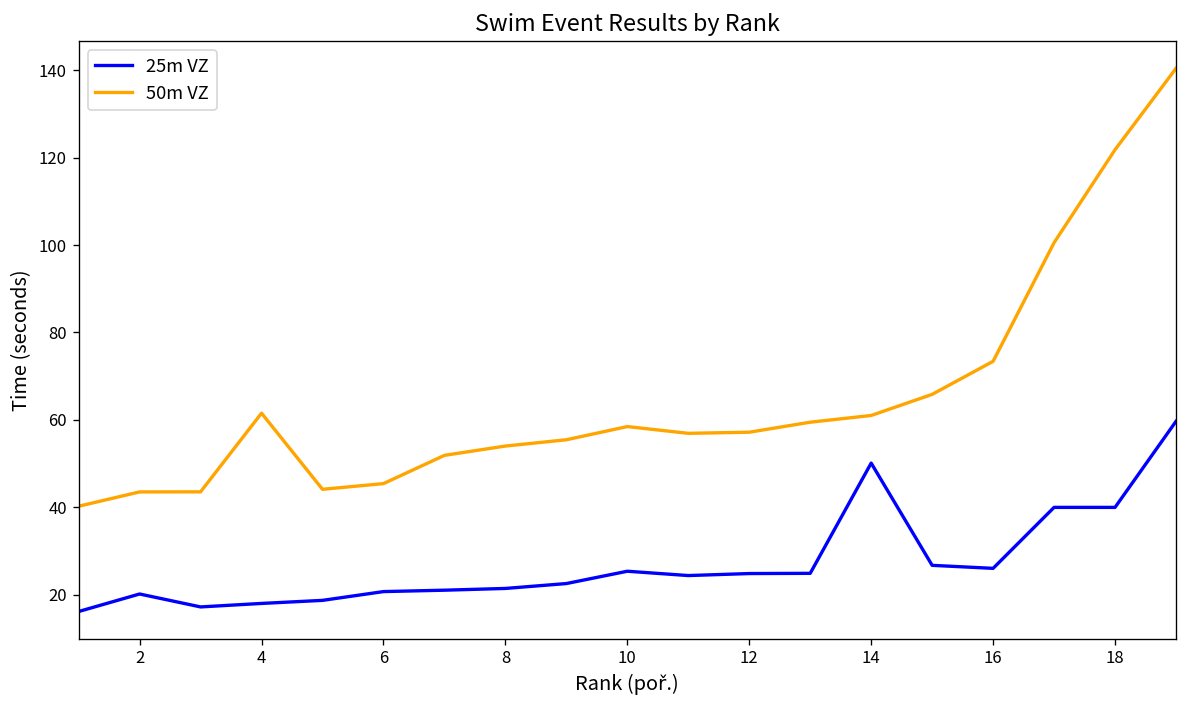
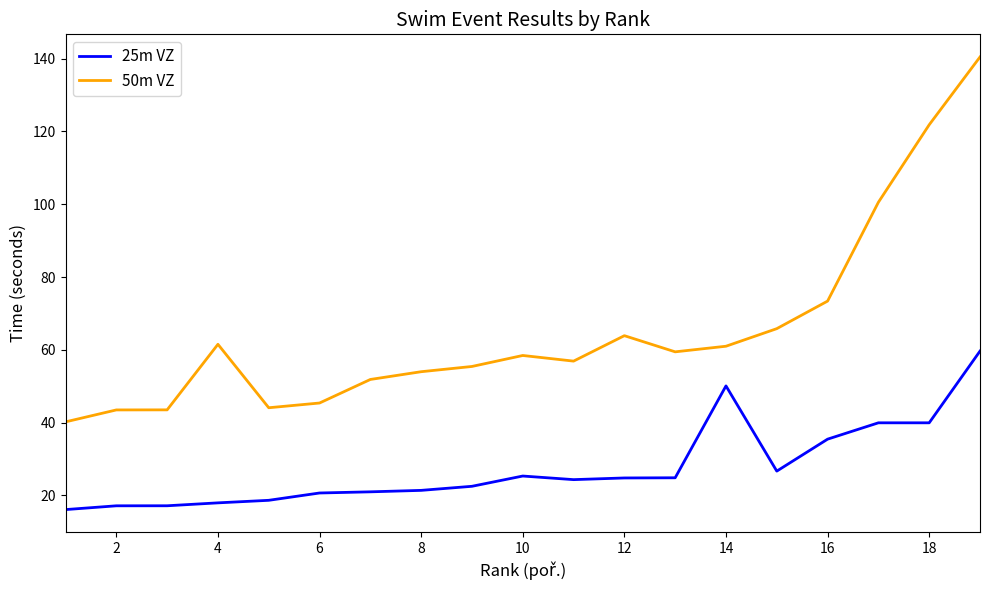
  {
    "25m VZ": {
-     "2": 20,
+     "2": 17,
      "4": 18,
      "6": 21,
      "8": 21,
      "10": 25,
      "12": 25,
      "14": 50,
-     "16": 26,
+     "16": 35,
      "18": 40
    },
    "50m VZ": {
      "2": 44,
      "4": 62,
      "6": 45,
      "8": 54,
      "10": 58,
-     "12": 57,
+     "12": 64,
      "14": 61,
      "16": 73,
      "18": 122
    }
  }
